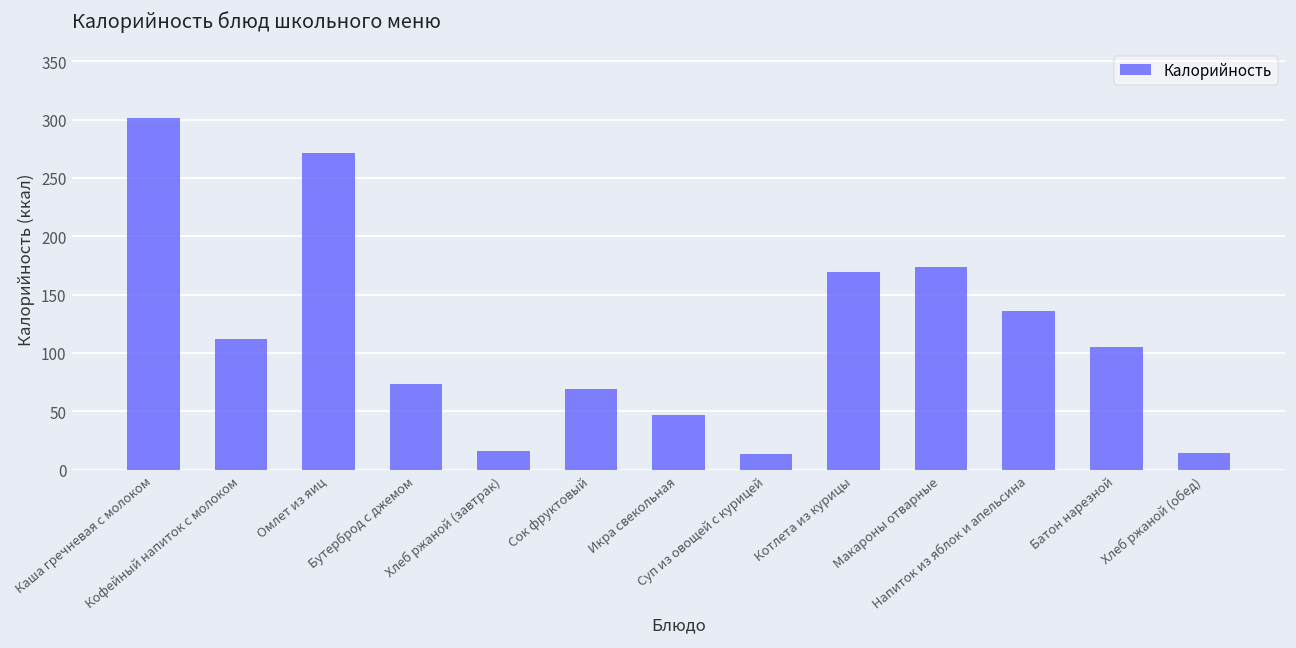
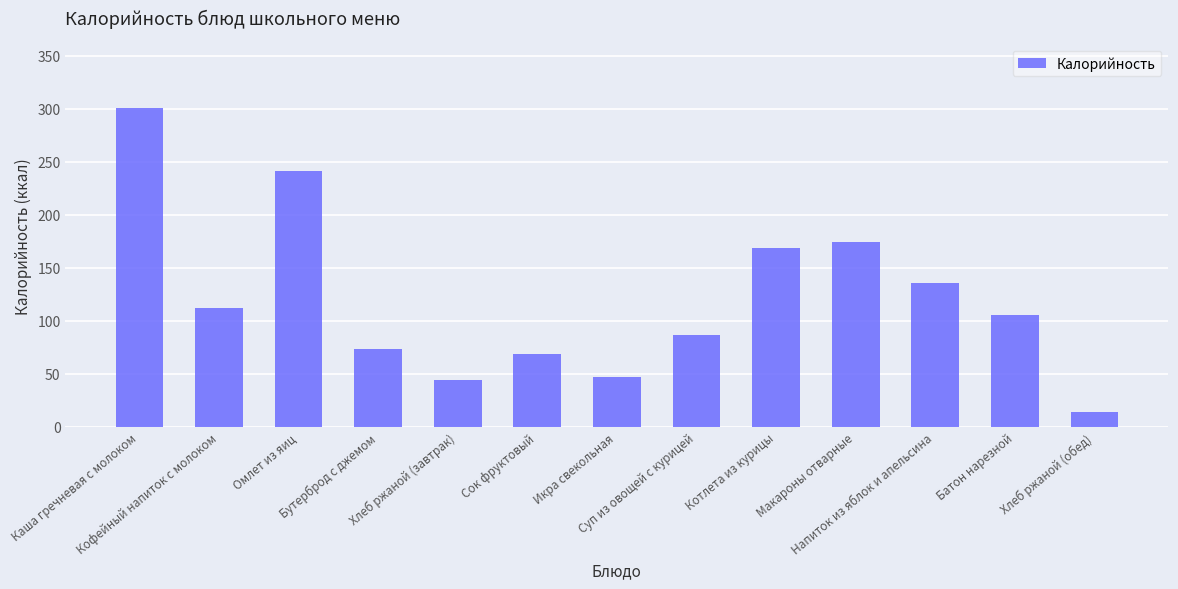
  {
    "Каша гречневая с молоком": 301,
    "Кофейный напиток с молоком": 112,
-   "Омлет из яиц": 271,
+   "Омлет из яиц": 241,
    "Бутерброд с джемом": 73,
-   "Хлеб ржаной (завтрак)": 16,
+   "Хлеб ржаной (завтрак)": 44,
    "Сок фруктовый": 69,
    "Икра свекольная": 47,
-   "Суп из овощей с курицей": 13,
+   "Суп из овощей с курицей": 87,
    "Котлета из курицы": 169,
    "Макароны отварные": 174,
    "Напиток из яблок и апельсина": 136,
    "Батон нарезной": 105,
    "Хлеб ржаной (обед)": 14
  }
